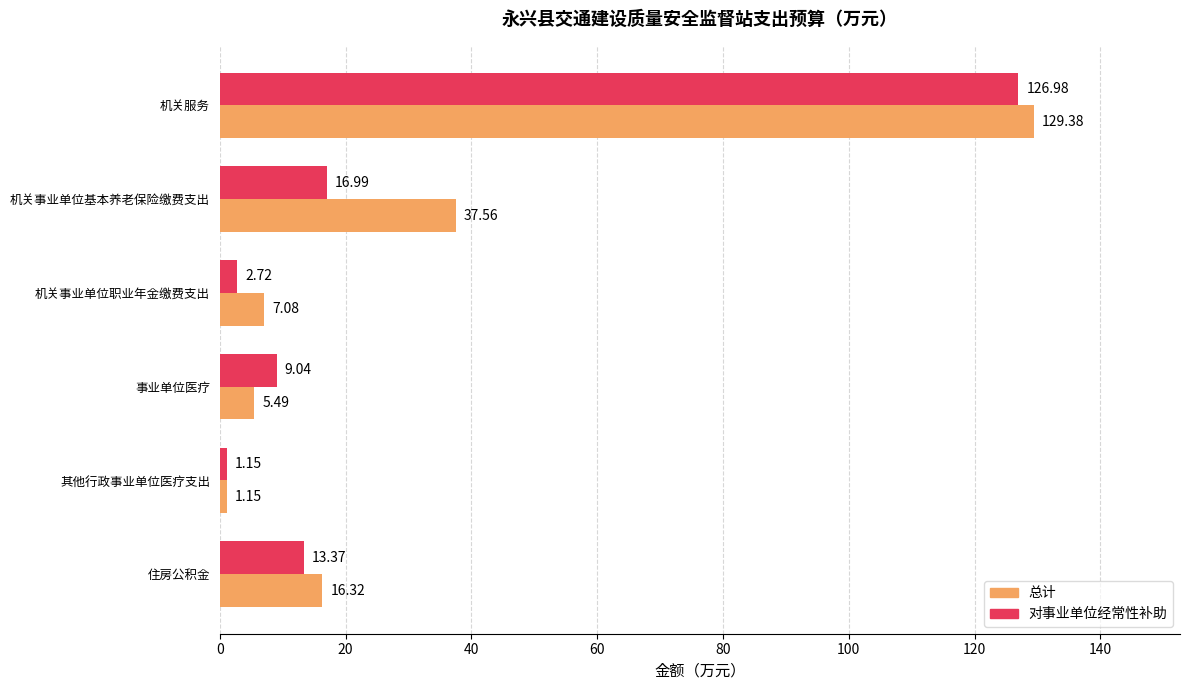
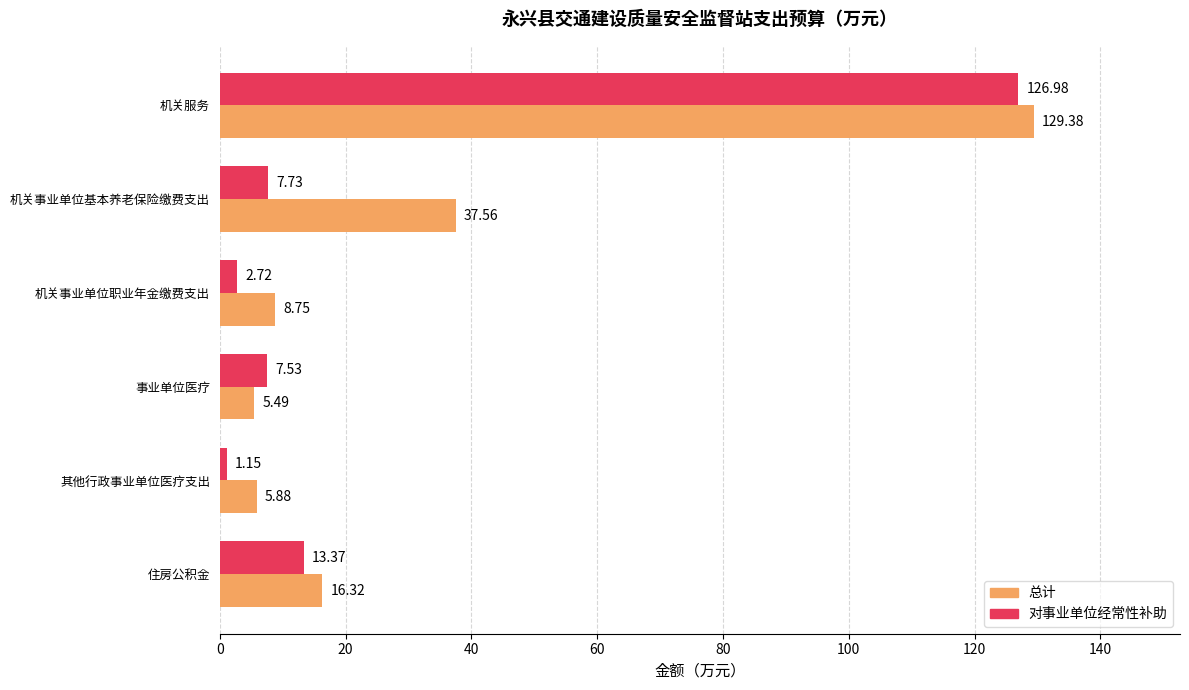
  {
    "总计": {
      "机关服务": 129.38,
      "机关事业单位基本养老保险缴费支出": 37.56,
-     "机关事业单位职业年金缴费支出": 7.08,
+     "机关事业单位职业年金缴费支出": 8.75,
      "事业单位医疗": 5.49,
-     "其他行政事业单位医疗支出": 1.15,
+     "其他行政事业单位医疗支出": 5.88,
      "住房公积金": 16.32
    },
    "对事业单位经常性补助": {
      "机关服务": 126.98,
-     "机关事业单位基本养老保险缴费支出": 16.99,
+     "机关事业单位基本养老保险缴费支出": 7.73,
      "机关事业单位职业年金缴费支出": 2.72,
-     "事业单位医疗": 9.04,
+     "事业单位医疗": 7.53,
      "其他行政事业单位医疗支出": 1.15,
      "住房公积金": 13.37
    }
  }
